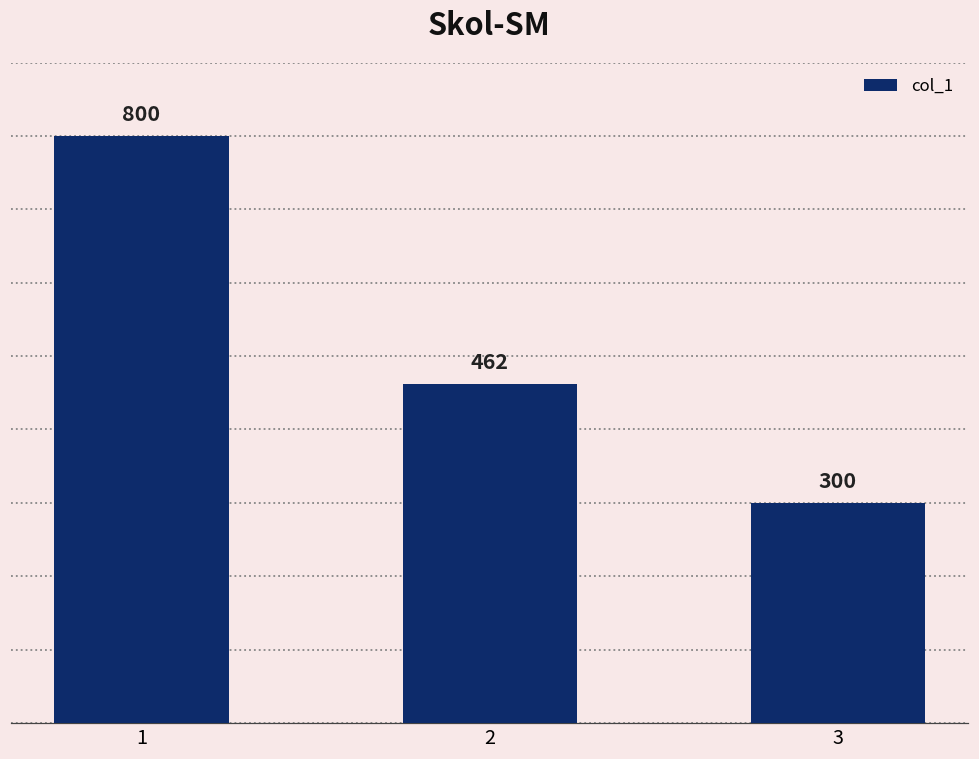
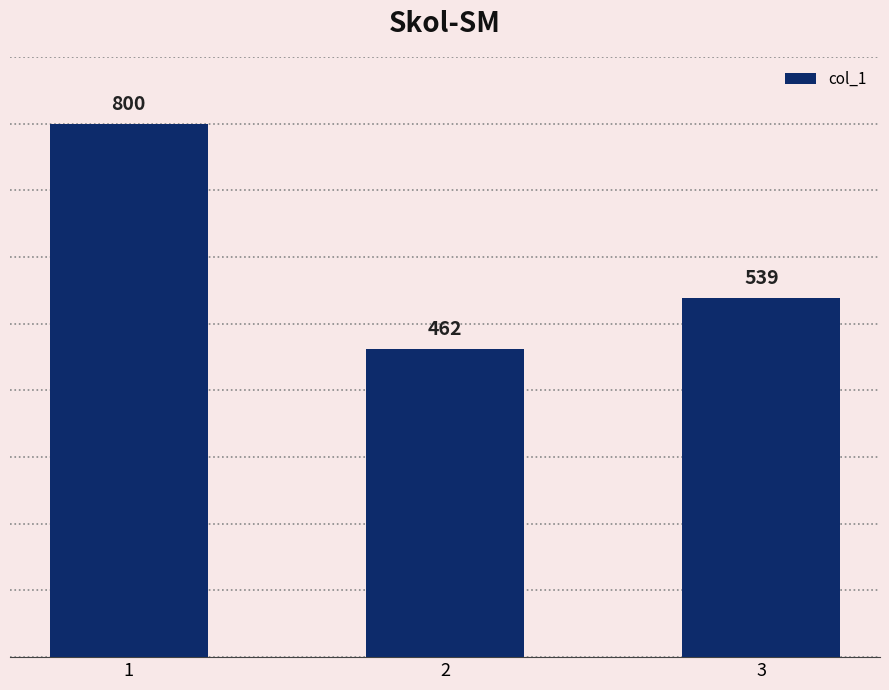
  {
    "1": 800,
    "2": 462,
-   "3": 300
+   "3": 539
  }
